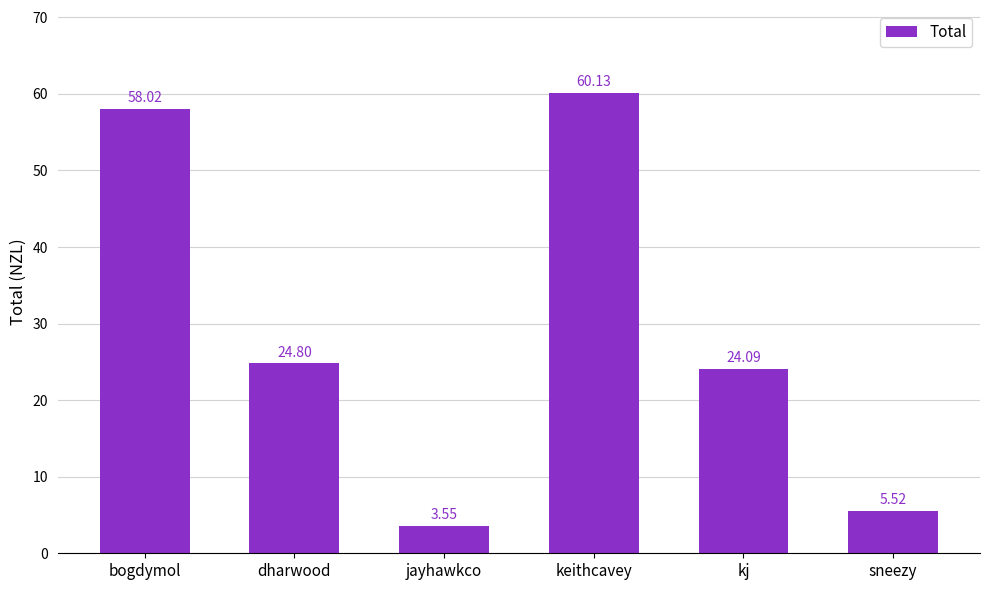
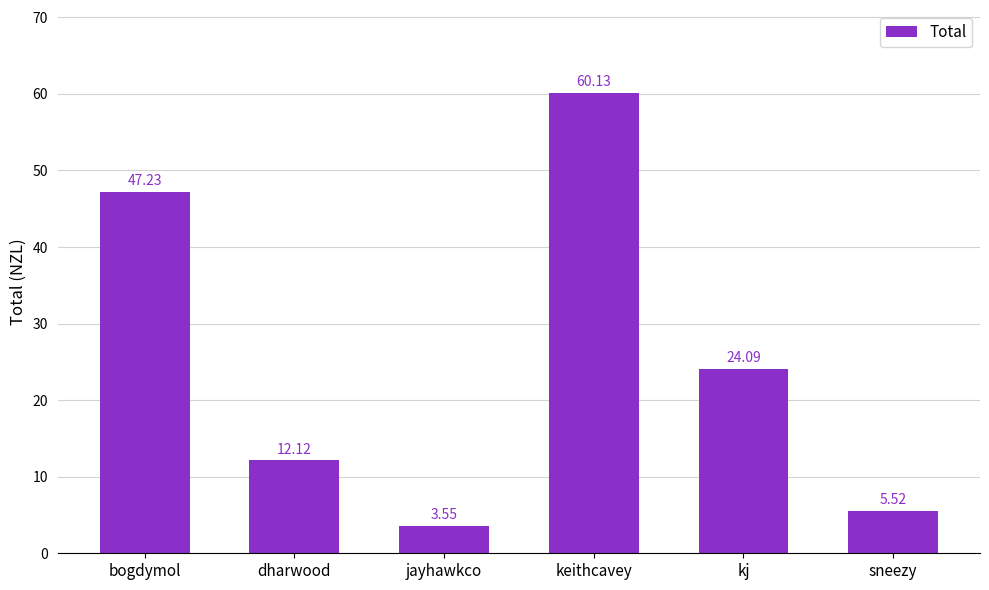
  {
-   "bogdymol": 58.02,
-   "dharwood": 24.80,
+   "bogdymol": 47.23,
+   "dharwood": 12.12,
    "jayhawkco": 3.55,
    "keithcavey": 60.13,
    "kj": 24.09,
    "sneezy": 5.52
  }
